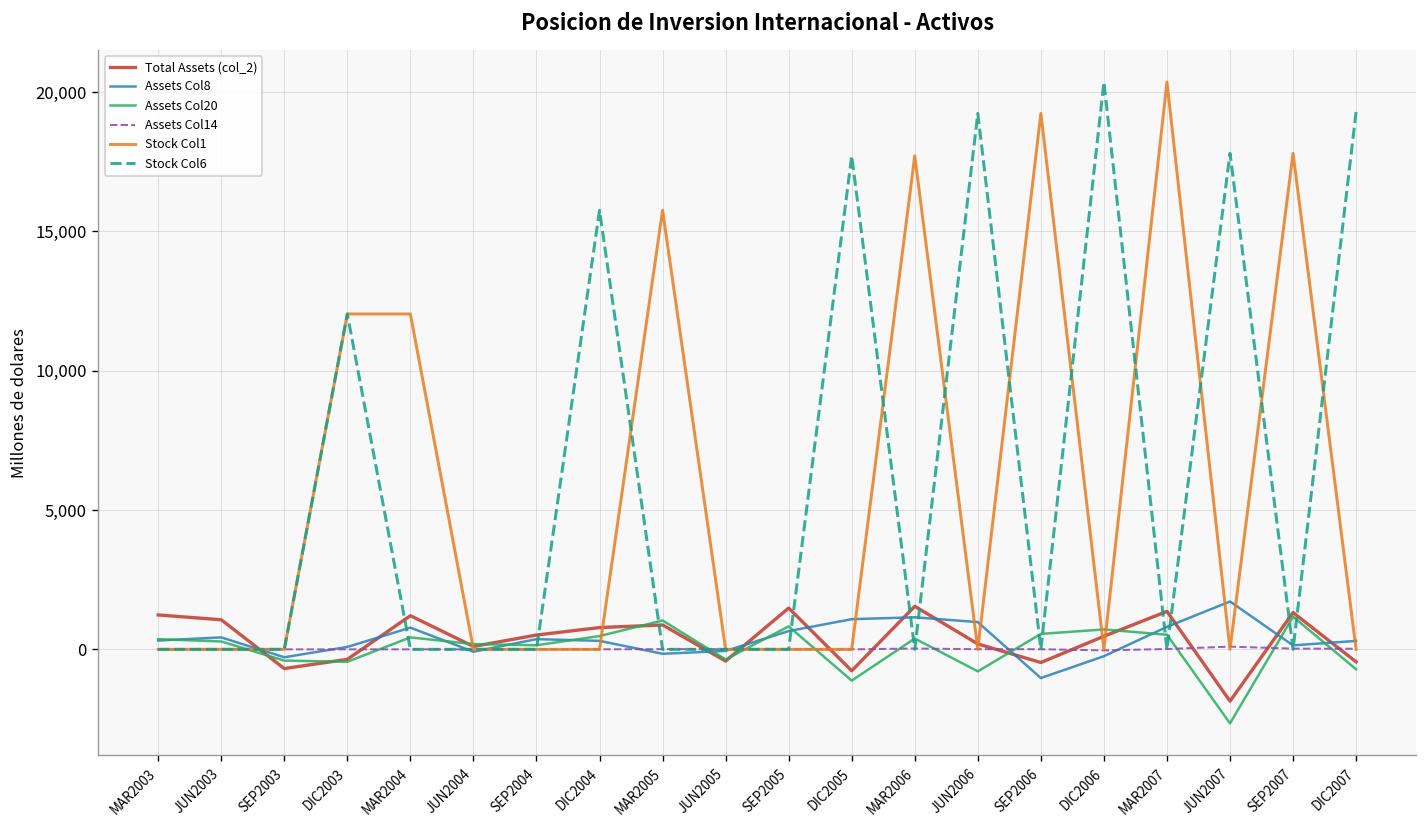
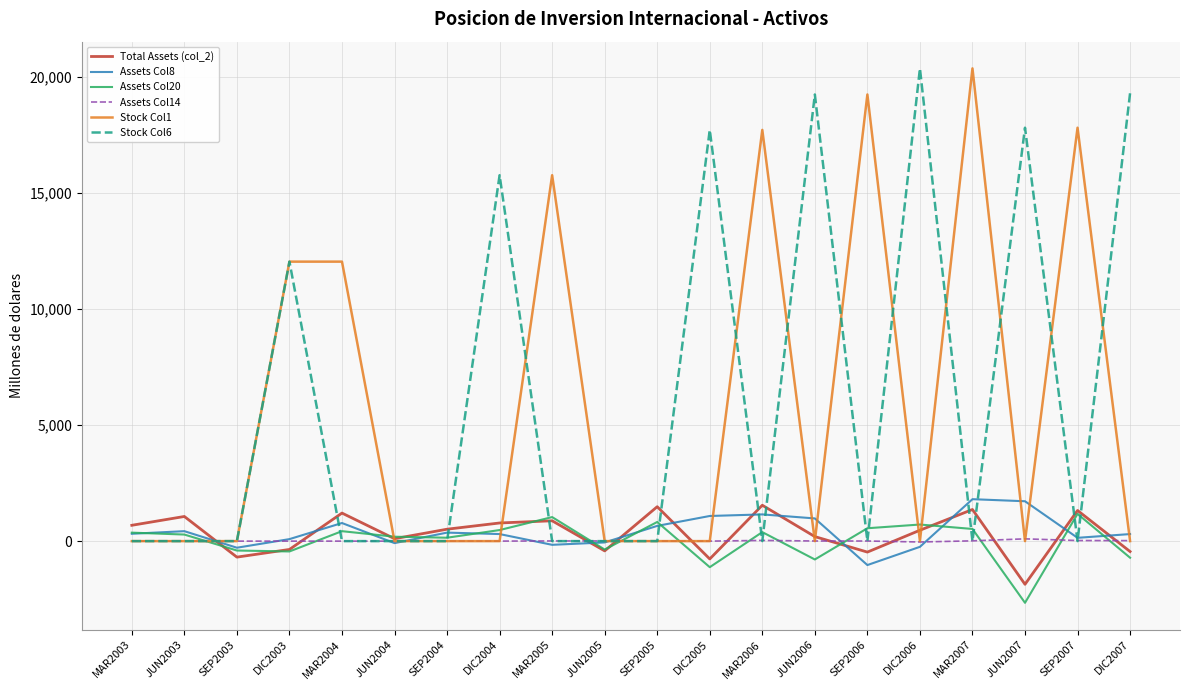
  {
    "Total Assets (col_2)": {
-     "MAR2003": "1,200",
+     "MAR2003": "700",
      "JUN2003": "1,100",
      "SEP2003": "-700",
      "MAR2004": "1,200",
      "SEP2004": "500",
      "DIC2004": "800",
      "MAR2005": "900",
      "SEP2005": "1,500",
      "DIC2005": "-800",
      "MAR2006": "1,500",
      "JUN2006": "200",
      "SEP2006": "-500",
      "DIC2006": "500",
      "MAR2007": "1,400",
      "JUN2007": "-1,900",
      "SEP2007": "1,300",
      "DIC2007": "-400"
    },
    "Assets Col8": {
      "JUN2003": "400",
      "SEP2003": "-300",
      "MAR2004": "800",
      "SEP2004": "400",
      "DIC2004": "300",
      "MAR2005": "-200",
      "SEP2005": "700",
      "DIC2005": "1,100",
      "MAR2006": "1,200",
      "JUN2006": "1,000",
      "SEP2006": "-1,000",
      "DIC2006": "-200",
-     "MAR2007": "800",
+     "MAR2007": "1,800",
      "JUN2007": "1,700",
      "SEP2007": "100",
      "DIC2007": "300"
    },
    "Stock Col1": {
      "MAR2004": "12,000",
      "MAR2005": "15,800",
      "MAR2006": "17,700",
      "SEP2006": "19,200",
      "MAR2007": "20,400",
      "SEP2007": "17,800"
    }
  }
